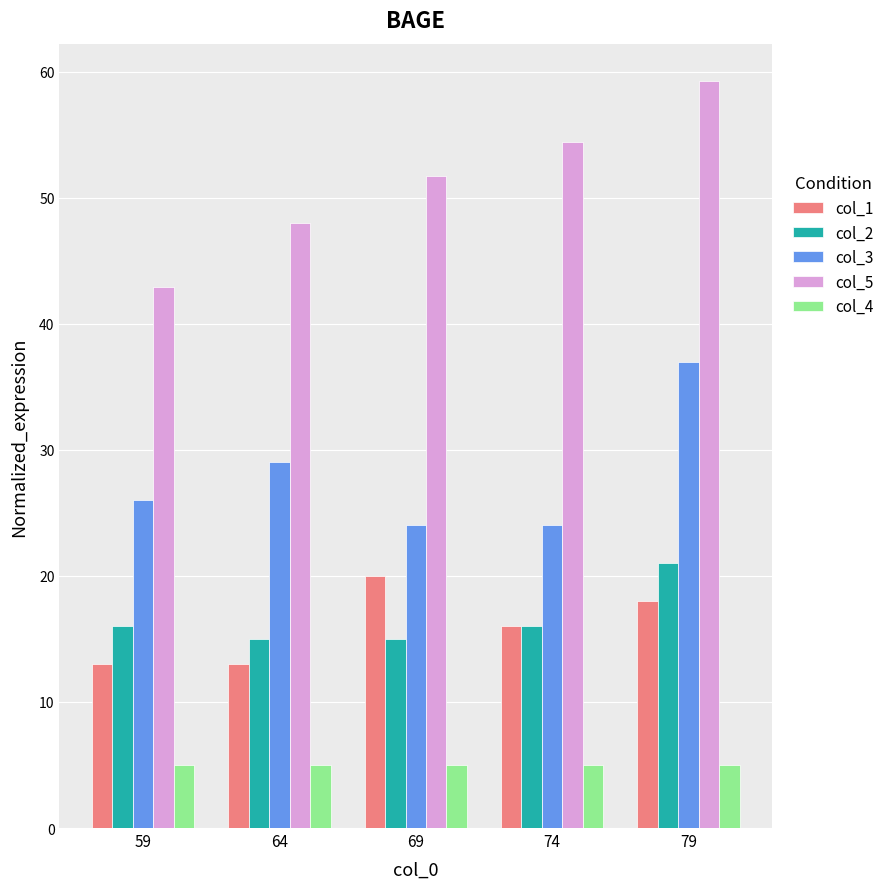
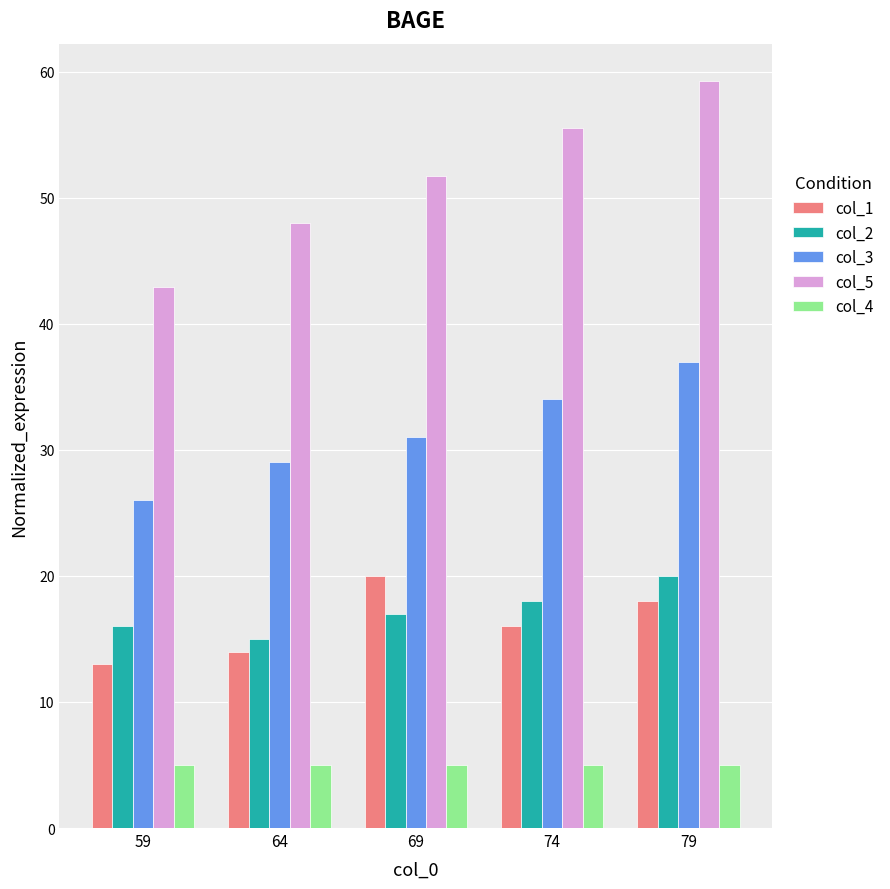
  {
    "col_1": {
      "59": 13,
-     "64": 13,
+     "64": 14,
      "69": 20,
      "74": 16,
      "79": 18
    },
    "col_2": {
      "59": 16,
      "64": 15,
-     "69": 15,
-     "74": 16,
-     "79": 21
+     "69": 17,
+     "74": 18,
+     "79": 20
    },
    "col_3": {
      "59": 26,
      "64": 29,
-     "69": 24,
-     "74": 24,
+     "69": 31,
+     "74": 34,
      "79": 37
    },
    "col_5": {
      "59": 43.0,
      "64": 48.0,
      "69": 51.8,
-     "74": 54.4,
+     "74": 55.5,
      "79": 59.3
    },
    "col_4": {
      "59": 5.0,
      "64": 5.0,
      "69": 5.0,
      "74": 5.0,
      "79": 5.0
    }
  }
